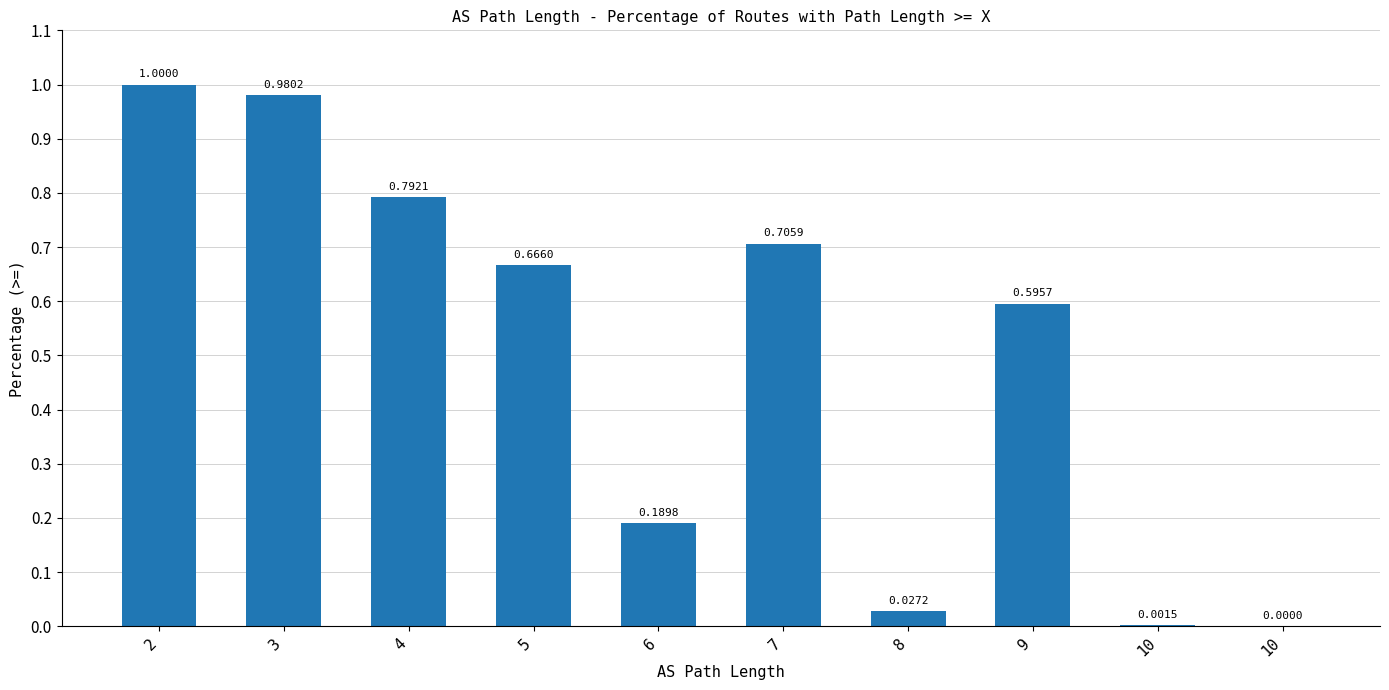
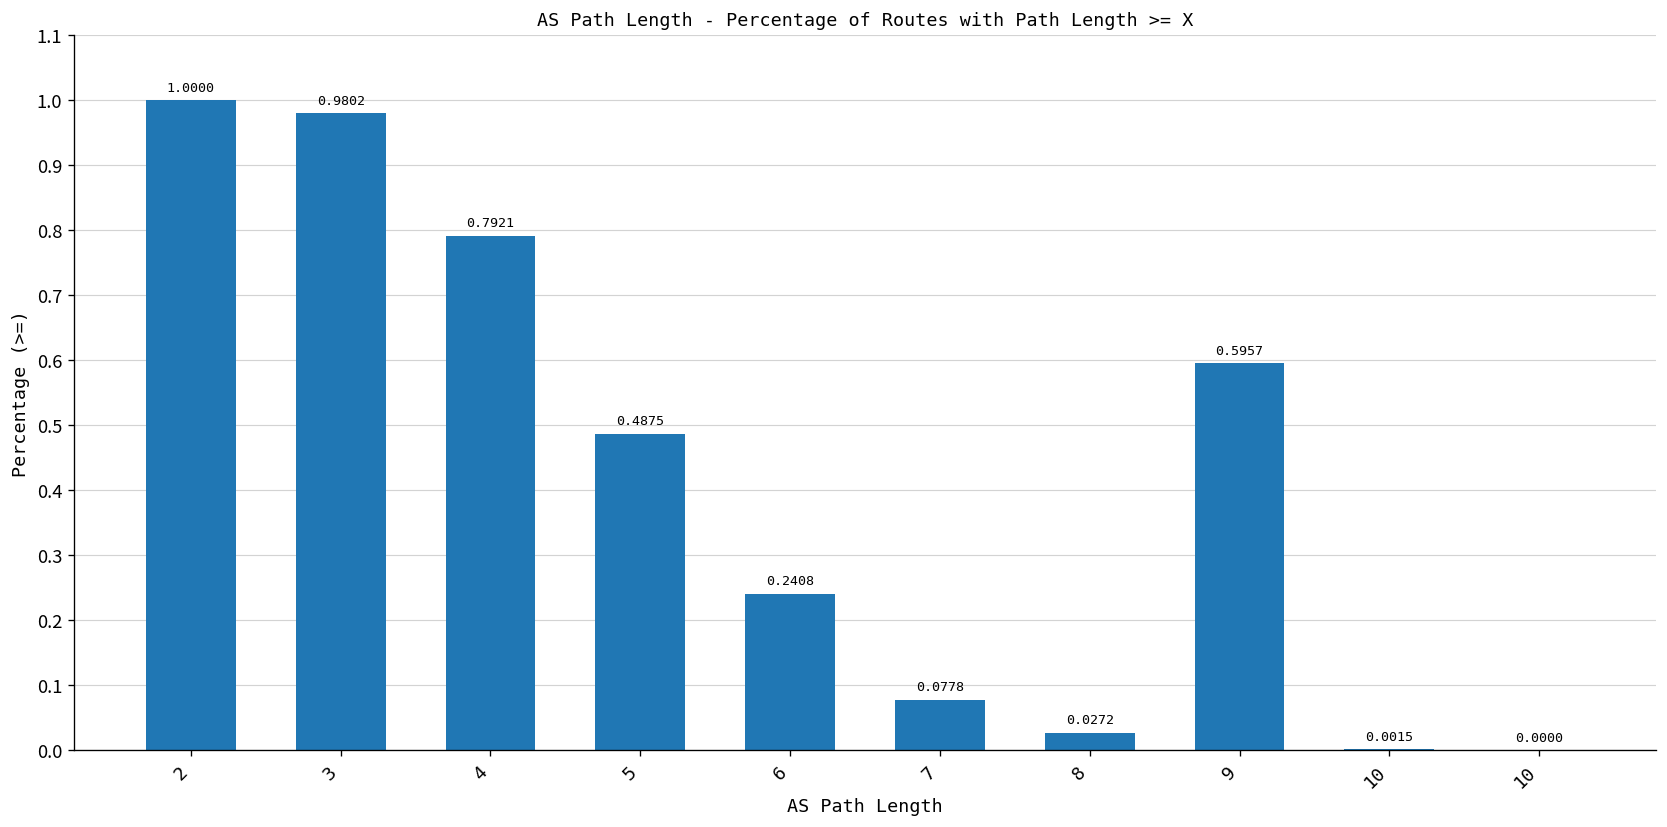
  {
    "2": 1.0000,
    "3": 0.9802,
    "4": 0.7921,
-   "5": 0.6660,
-   "6": 0.1898,
-   "7": 0.7059,
+   "5": 0.4875,
+   "6": 0.2408,
+   "7": 0.0778,
    "8": 0.0272,
    "9": 0.5957
  }
